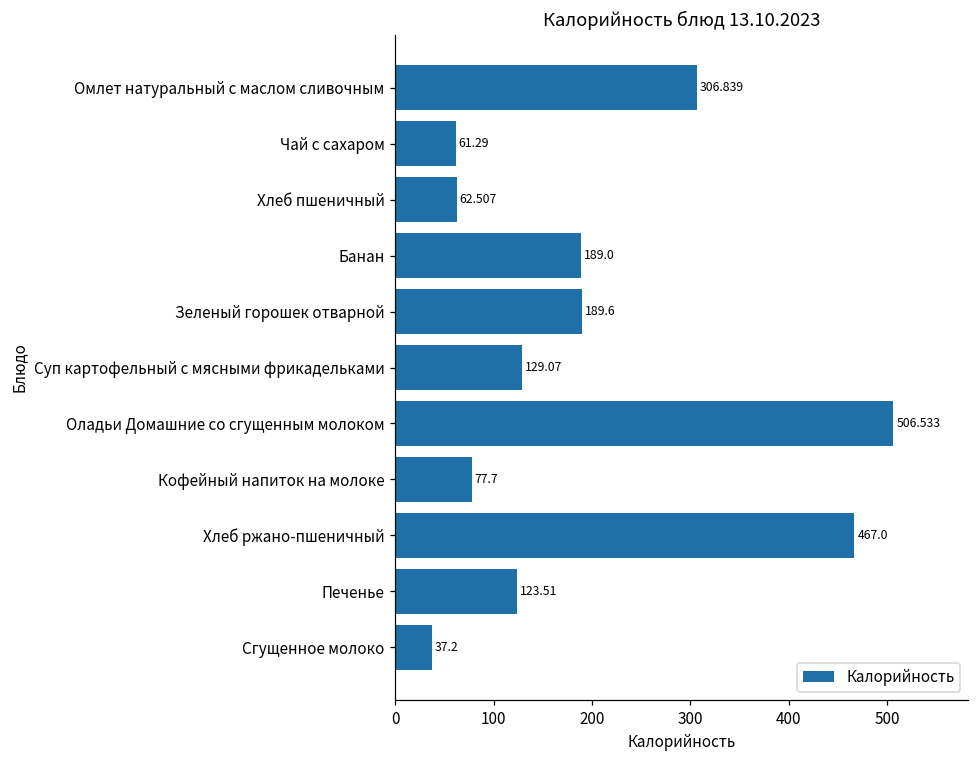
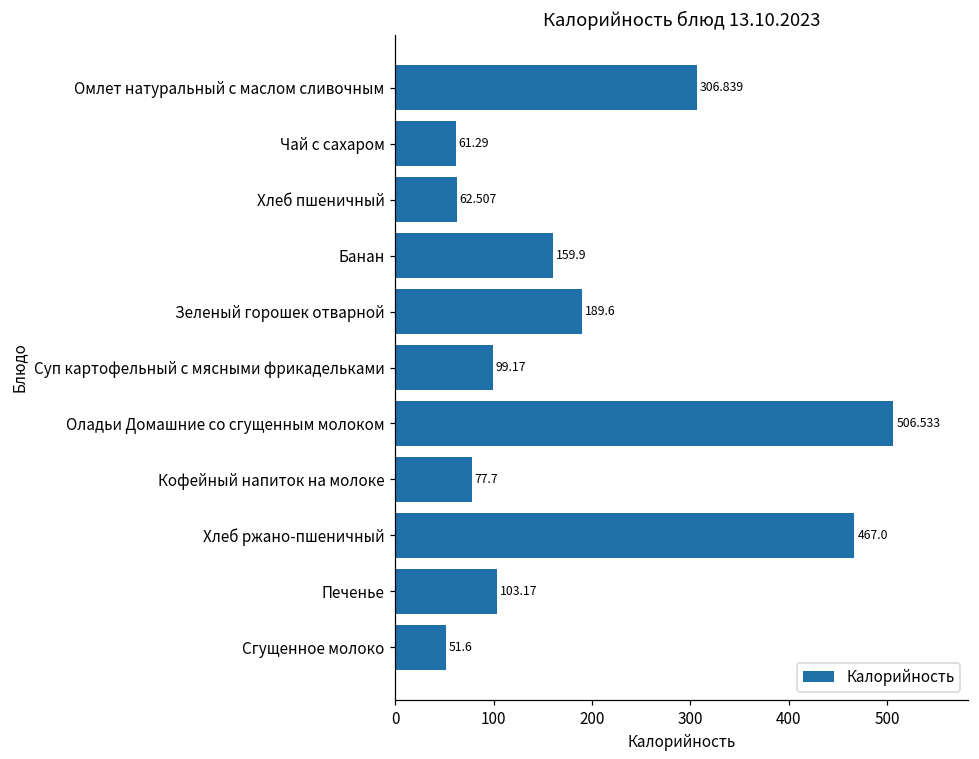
  {
    "Омлет натуральный с маслом сливочным": 306.839,
    "Чай с сахаром": 61.29,
    "Хлеб пшеничный": 62.507,
-   "Банан": 189.0,
+   "Банан": 159.9,
    "Зеленый горошек отварной": 189.6,
-   "Суп картофельный с мясными фрикадельками": 129.07,
+   "Суп картофельный с мясными фрикадельками": 99.17,
    "Оладьи Домашние со сгущенным молоком": 506.533,
    "Кофейный напиток на молоке": 77.7,
    "Хлеб ржано-пшеничный": 467.0,
-   "Печенье": 123.51,
-   "Сгущенное молоко": 37.2
+   "Печенье": 103.17,
+   "Сгущенное молоко": 51.6
  }
